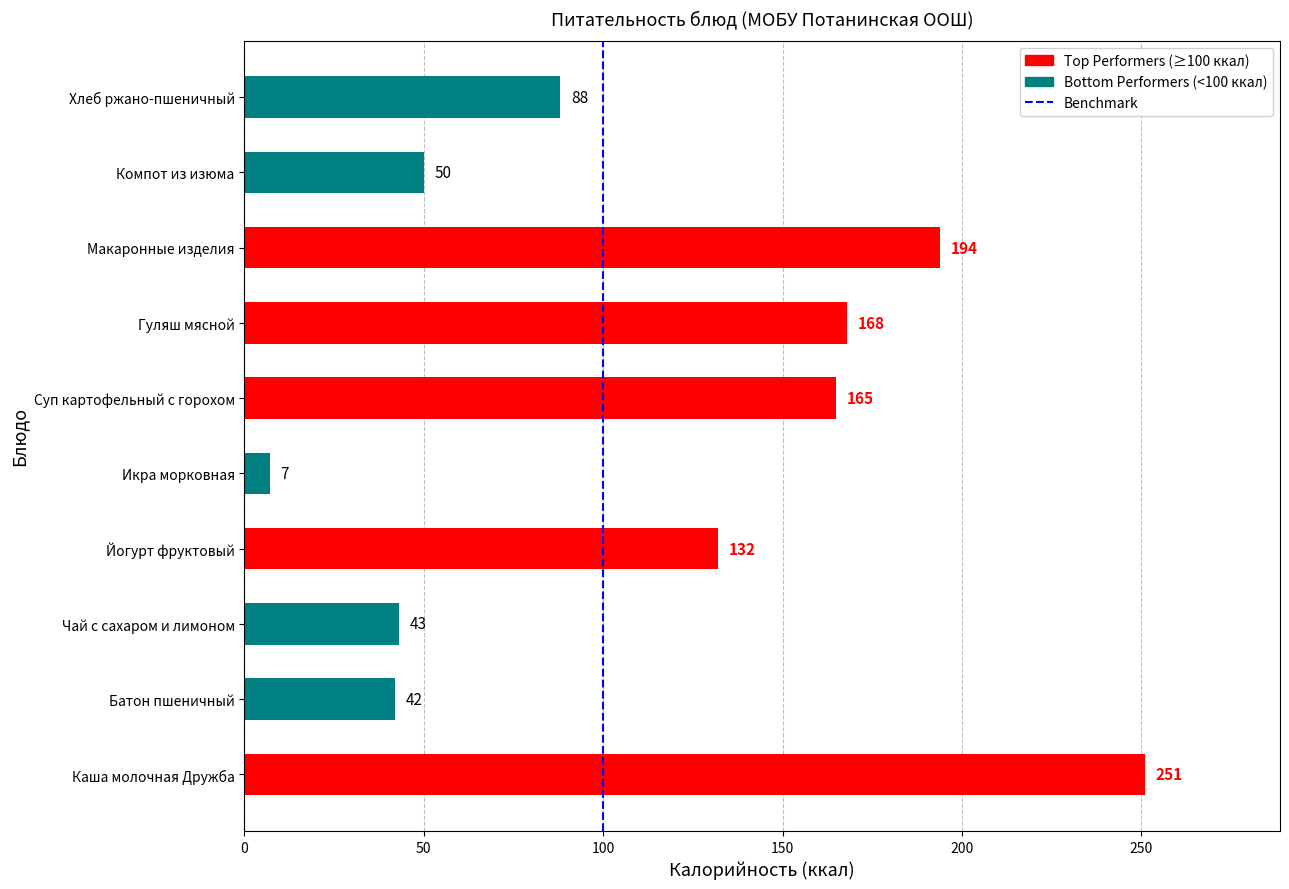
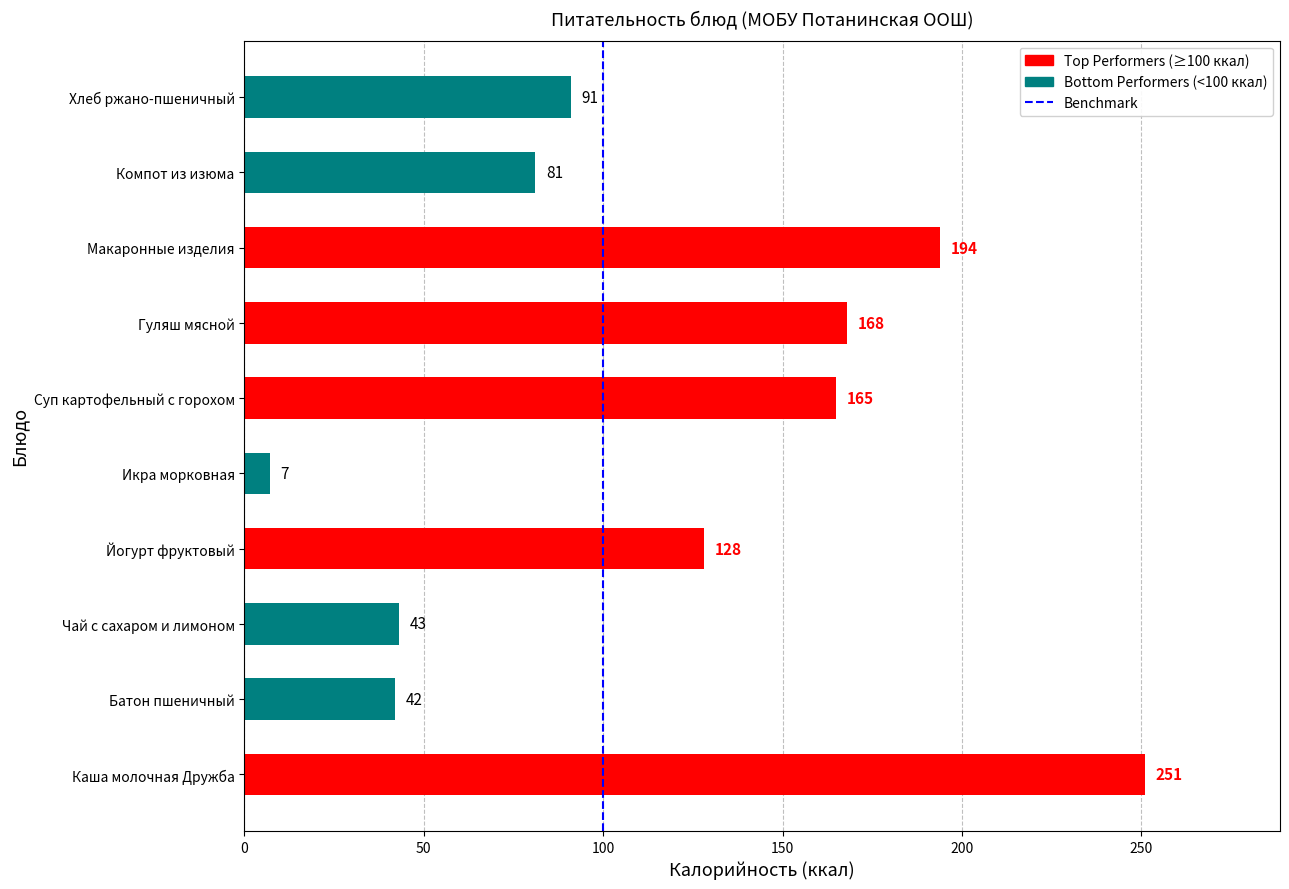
  {
-   "Хлеб ржано-пшеничный": 88,
-   "Компот из изюма": 50,
+   "Хлеб ржано-пшеничный": 91,
+   "Компот из изюма": 81,
    "Макаронные изделия": 194,
    "Гуляш мясной": 168,
    "Суп картофельный с горохом": 165,
    "Икра морковная": 7,
-   "Йогурт фруктовый": 132,
+   "Йогурт фруктовый": 128,
    "Чай с сахаром и лимоном": 43,
    "Батон пшеничный": 42,
    "Каша молочная Дружба": 251
  }
